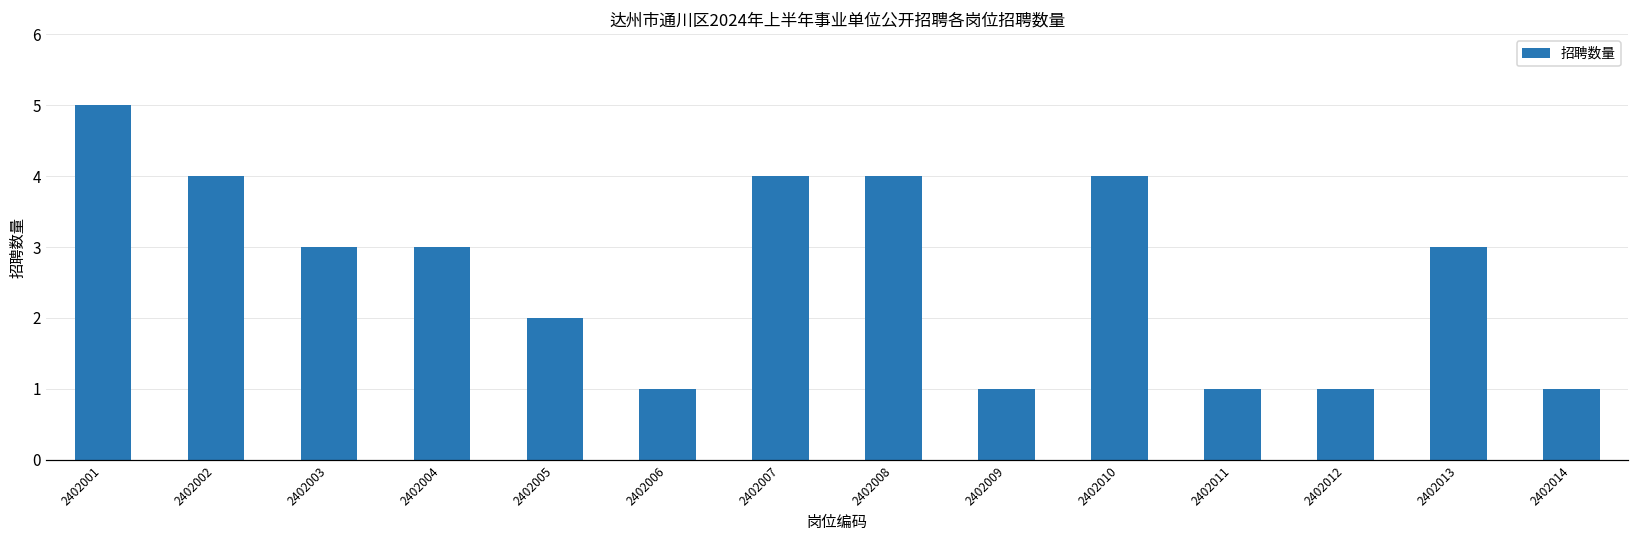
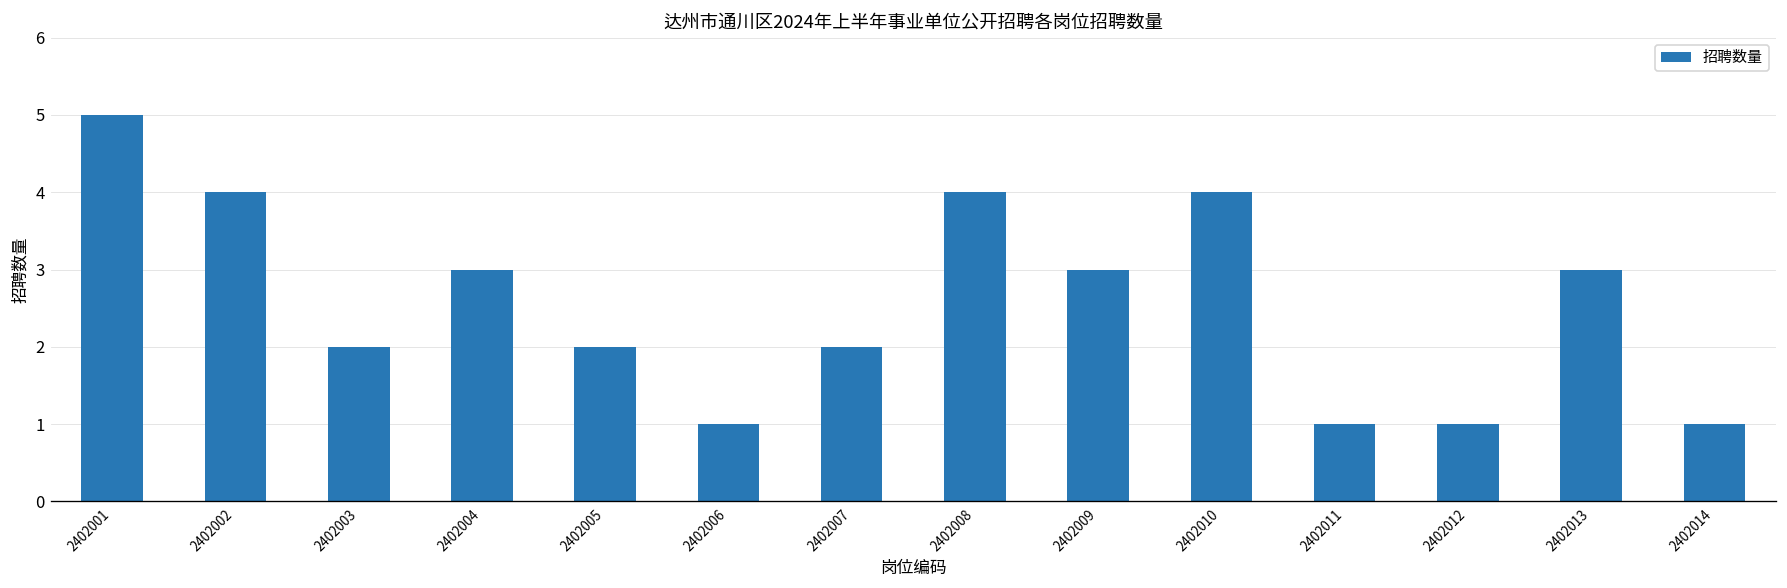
  {
    "2402001": 5,
    "2402002": 4,
-   "2402003": 3,
+   "2402003": 2,
    "2402004": 3,
    "2402005": 2,
    "2402006": 1,
-   "2402007": 4,
+   "2402007": 2,
    "2402008": 4,
-   "2402009": 1,
+   "2402009": 3,
    "2402010": 4,
    "2402011": 1,
    "2402012": 1,
    "2402013": 3,
    "2402014": 1
  }
